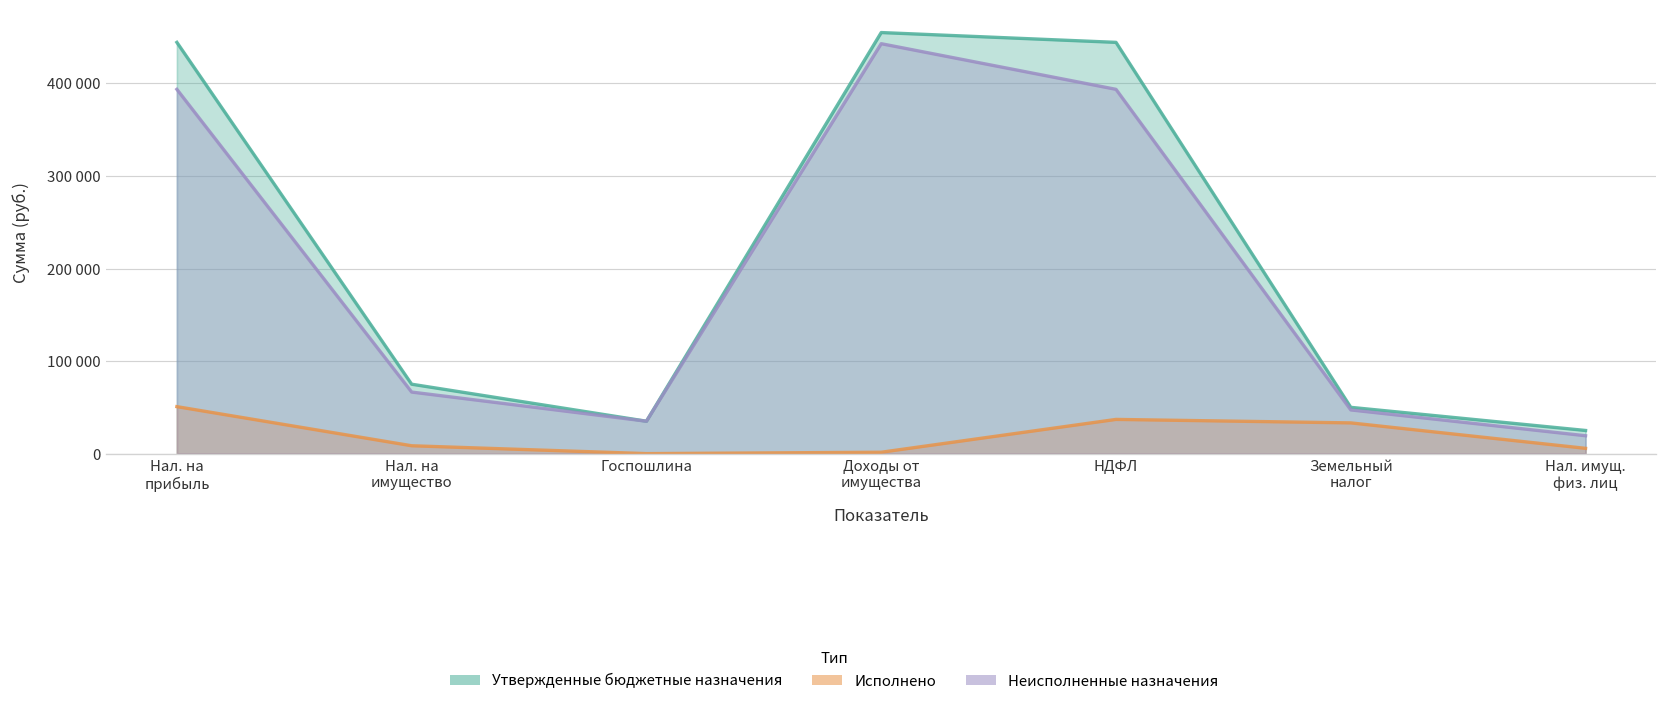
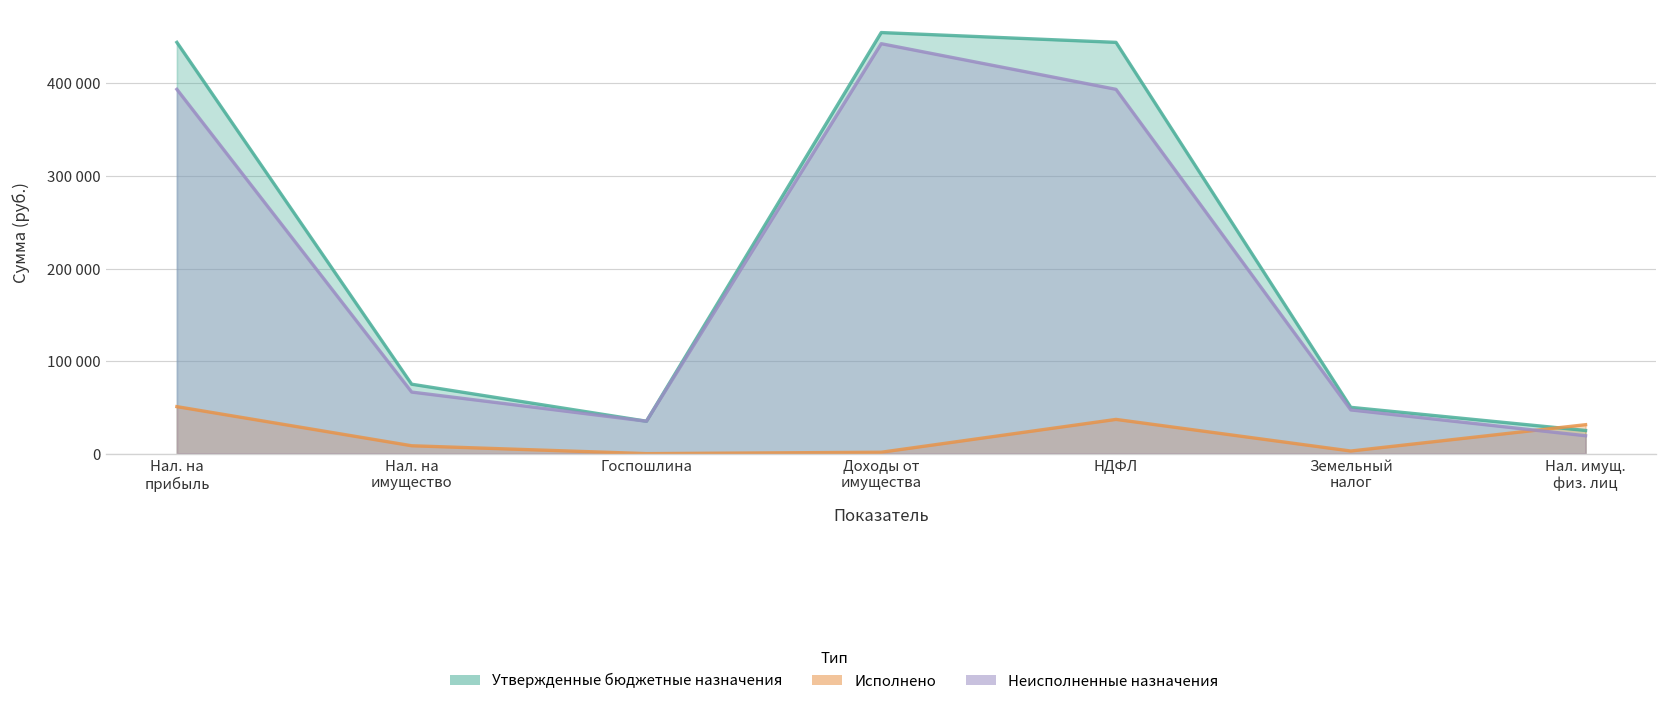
  {
    "Исполнено": {
      "Нал. на прибыль": 50000,
      "Нал. на имущество": 10000,
      "Госпошлина": 0,
      "Доходы от имущества": 0,
      "НДФЛ": 40000,
-     "Земельный налог": 30000,
-     "Нал. имущ. физ. лиц": 10000
+     "Земельный налог": 0,
+     "Нал. имущ. физ. лиц": 30000
    }
  }
